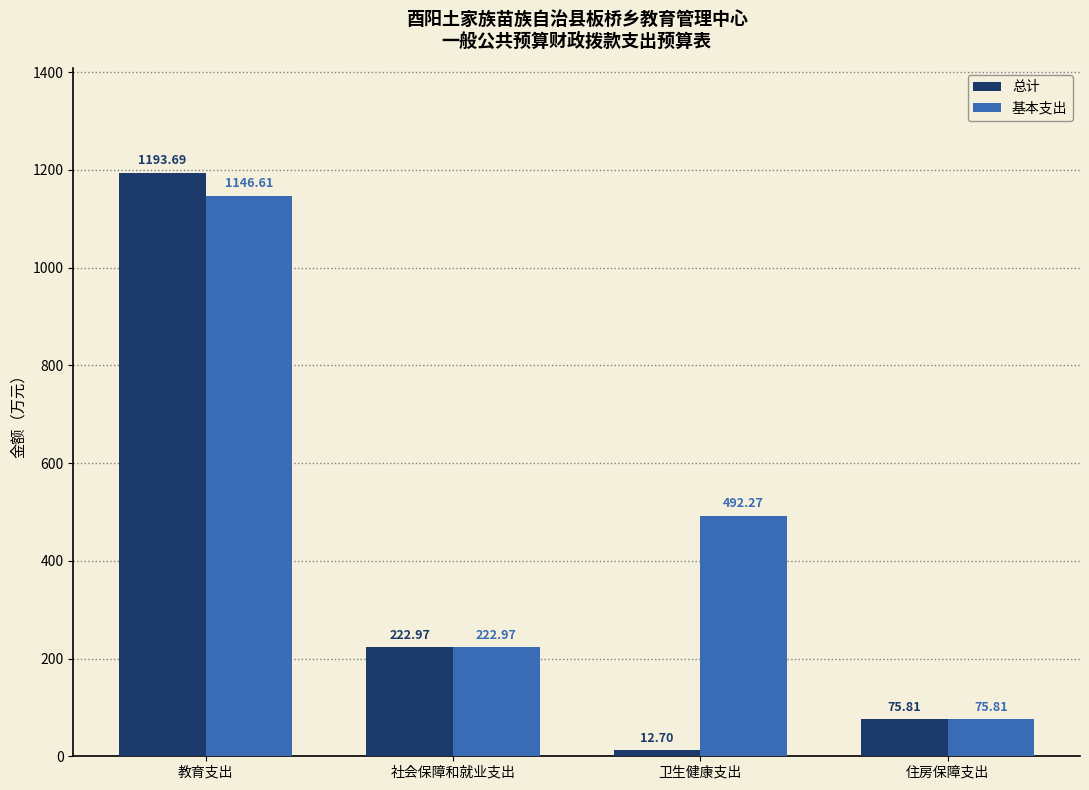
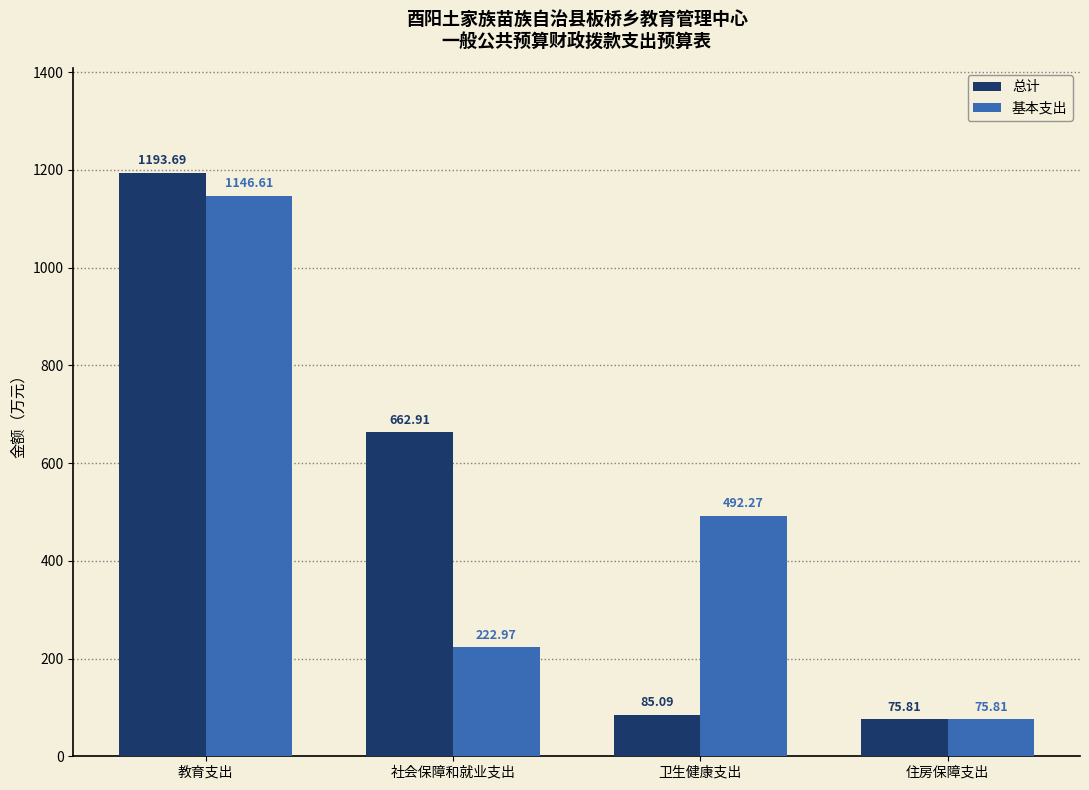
  {
    "总计": {
      "教育支出": 1193.69,
-     "社会保障和就业支出": 222.97,
-     "卫生健康支出": 12.70,
+     "社会保障和就业支出": 662.91,
+     "卫生健康支出": 85.09,
      "住房保障支出": 75.81
    },
    "基本支出": {
      "教育支出": 1146.61,
      "社会保障和就业支出": 222.97,
      "卫生健康支出": 492.27,
      "住房保障支出": 75.81
    }
  }
